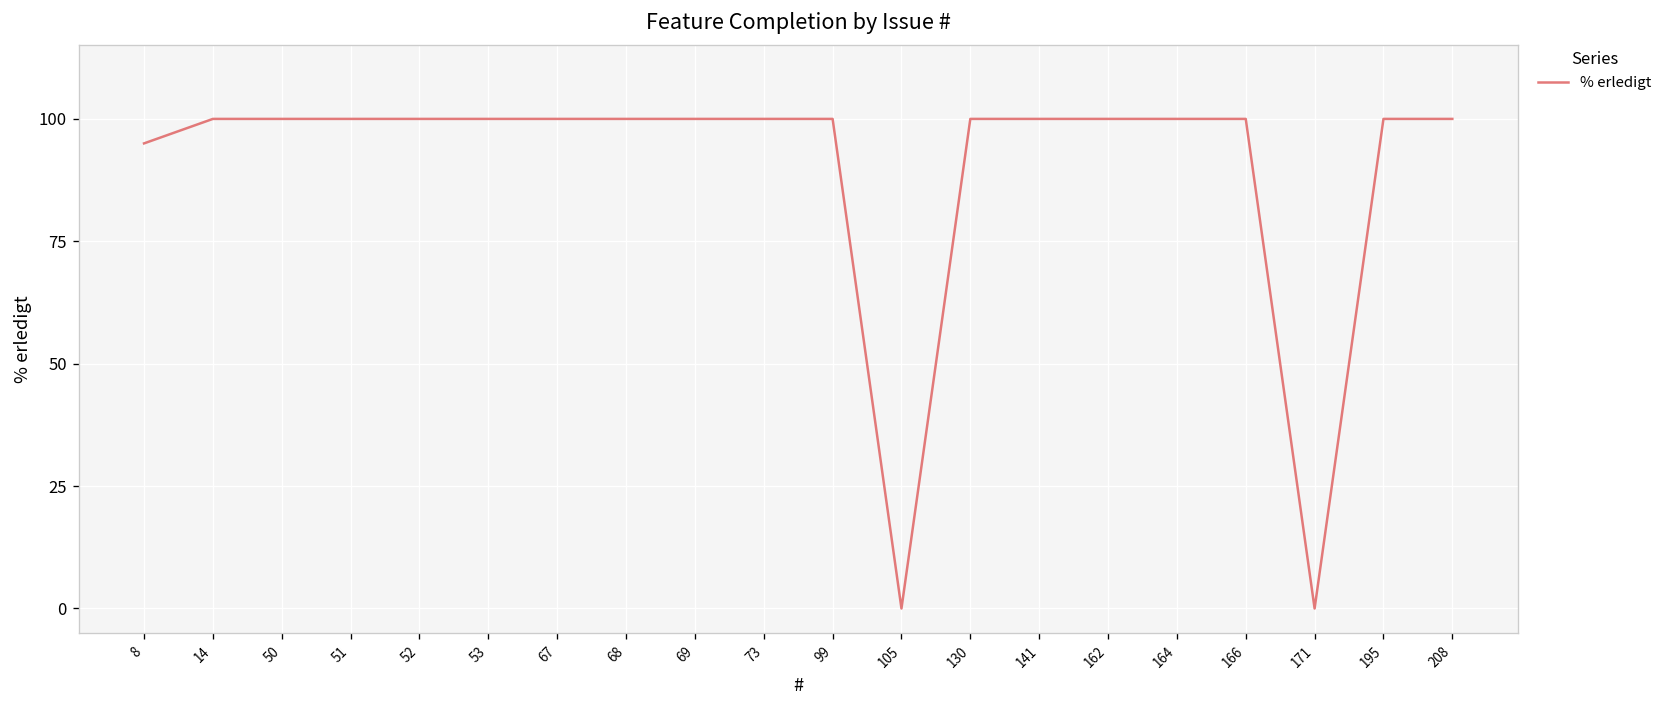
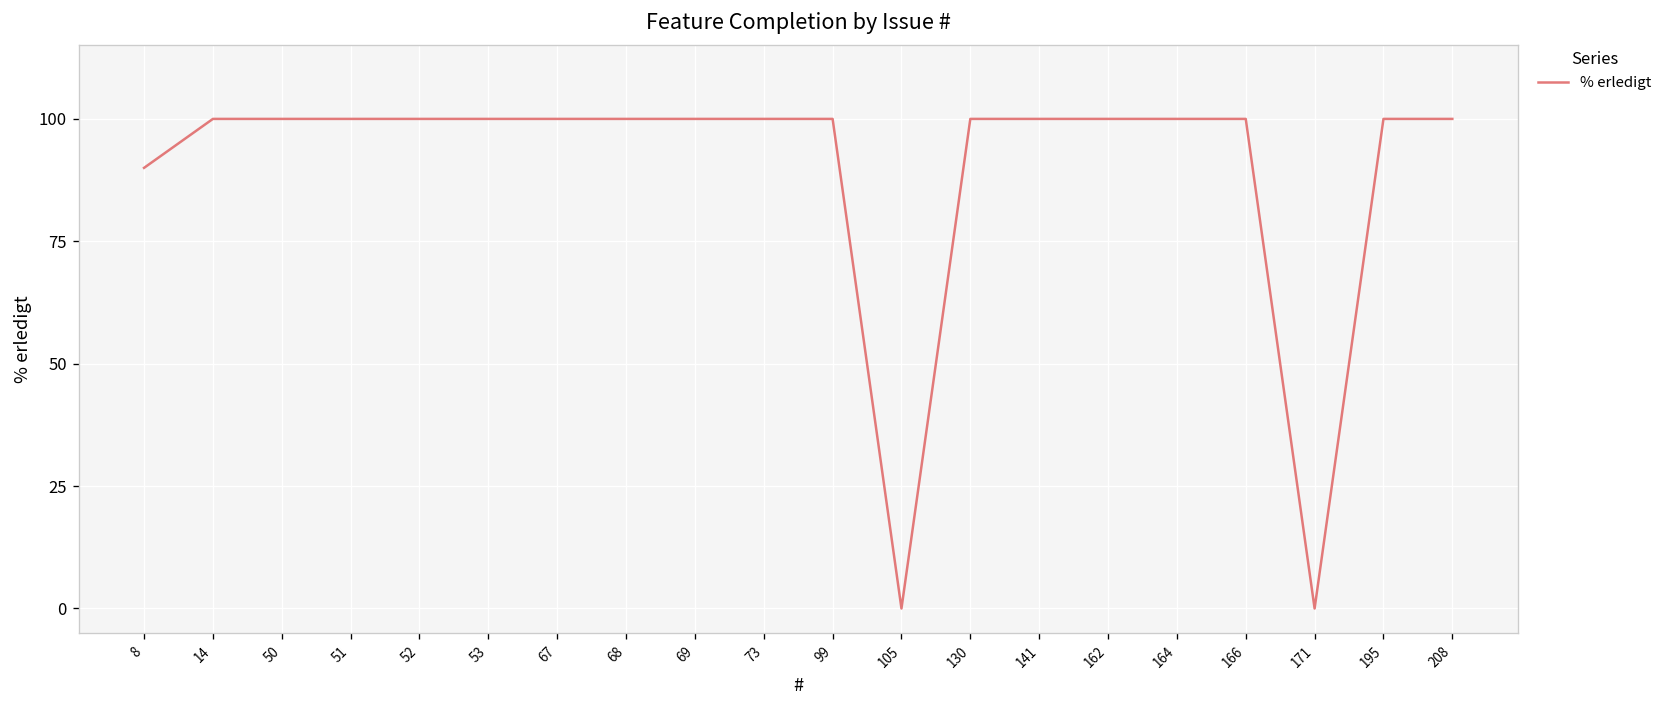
  {
-   "8": 95,
+   "8": 90,
    "14": 100,
    "50": 100,
    "51": 100,
    "52": 100,
    "53": 100,
    "67": 100,
    "68": 100,
    "69": 100,
    "73": 100,
    "99": 100,
    "105": 0,
    "130": 100,
    "141": 100,
    "162": 100,
    "164": 100,
    "166": 100,
    "171": 0,
    "195": 100,
    "208": 100
  }
